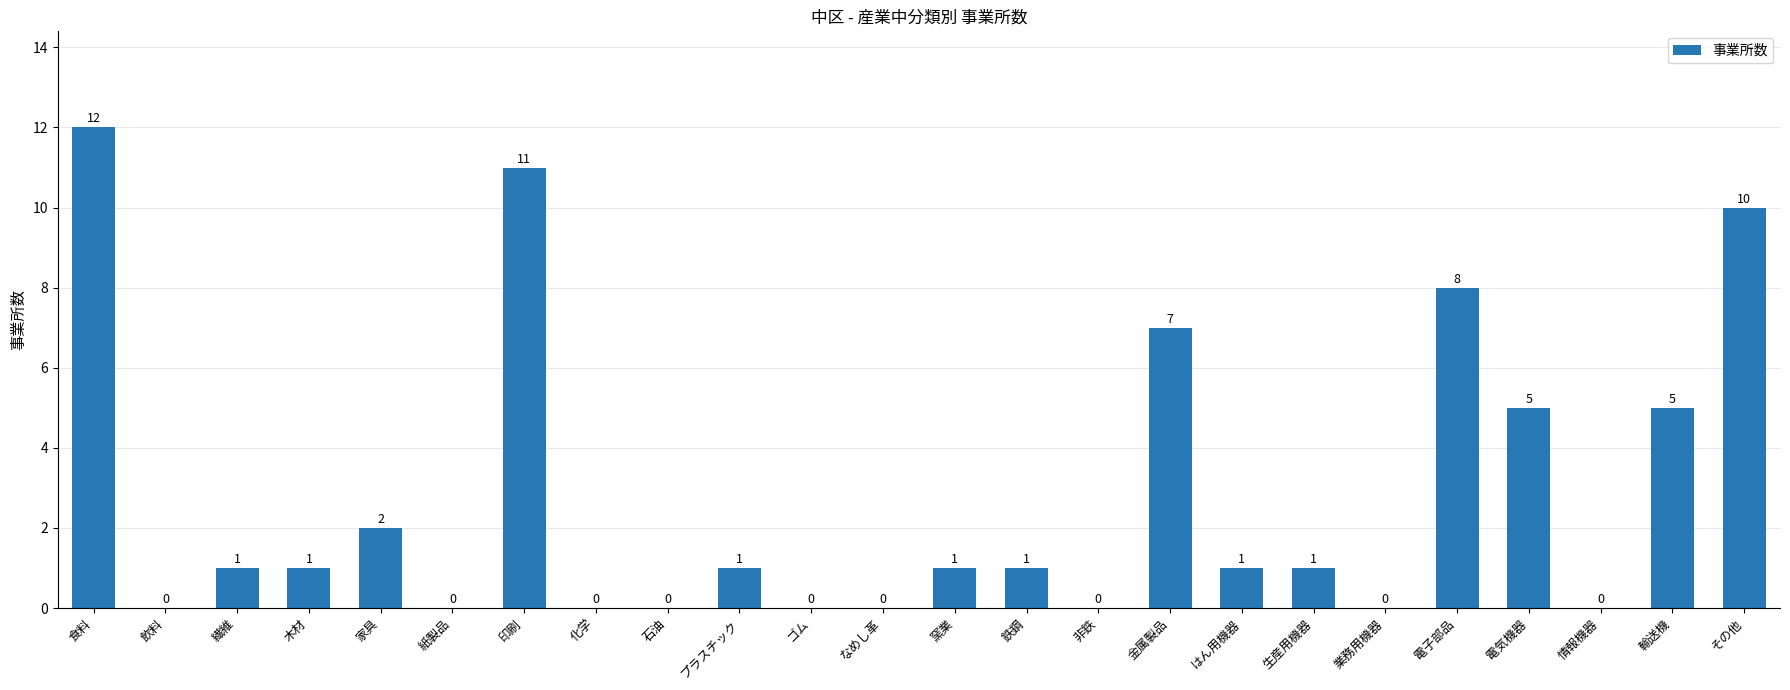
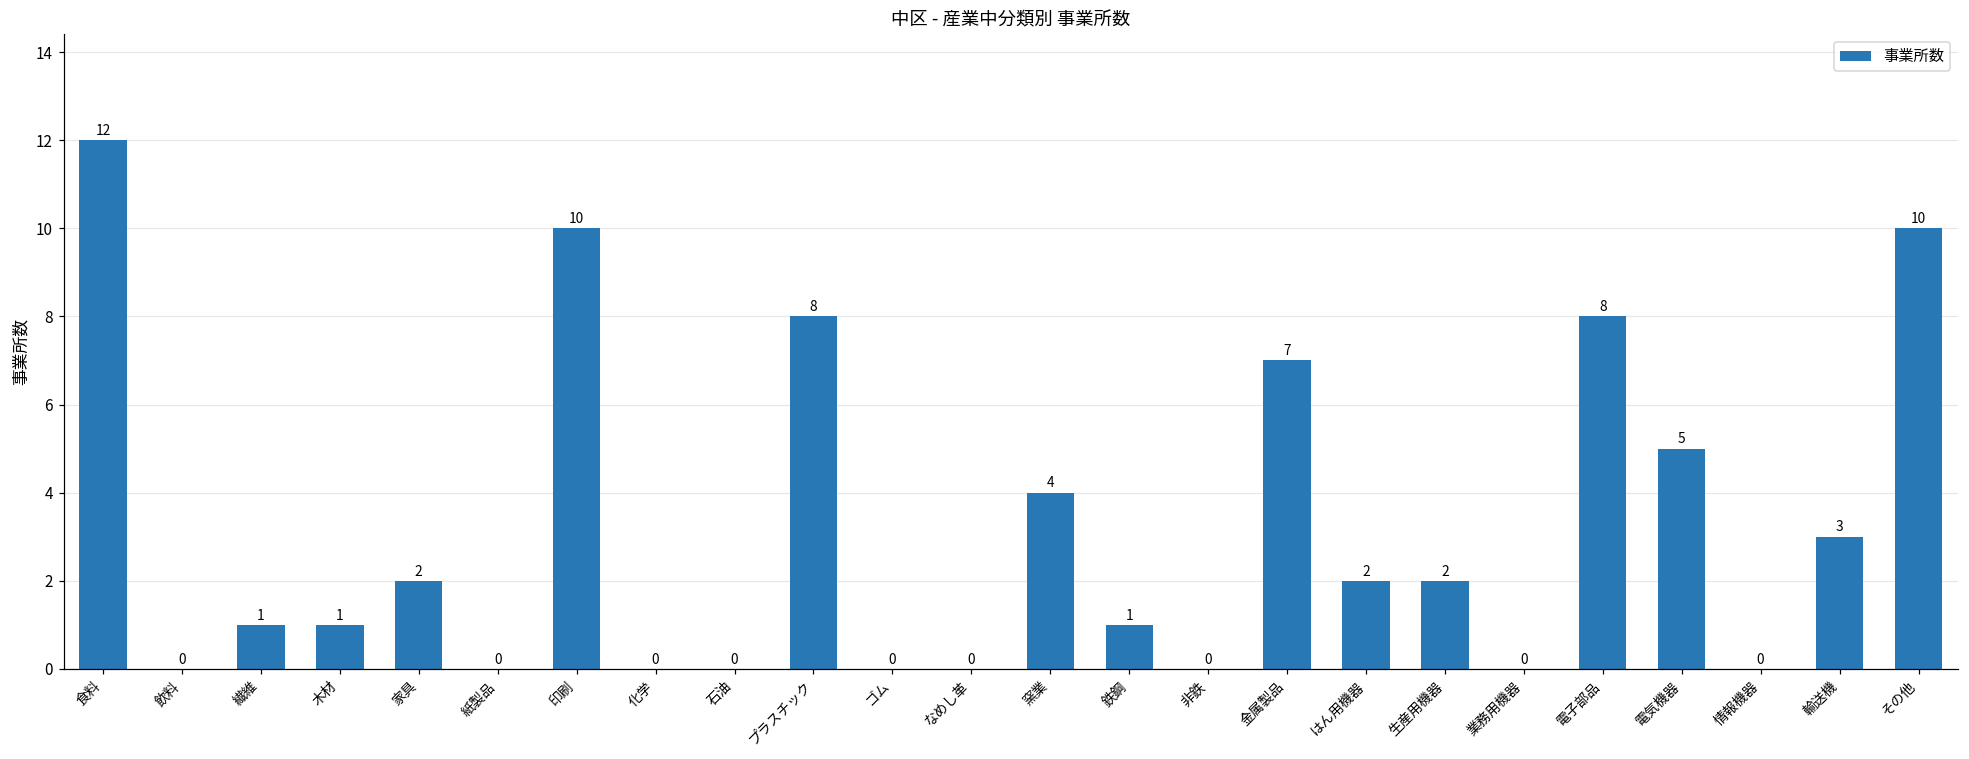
  {
    "食料": 12,
    "飲料": 0,
    "繊維": 1,
    "木材": 1,
    "家具": 2,
    "紙製品": 0,
-   "印刷": 11,
+   "印刷": 10,
    "化学": 0,
    "石油": 0,
-   "プラスチック": 1,
+   "プラスチック": 8,
    "ゴム": 0,
    "なめし革": 0,
-   "窯業": 1,
+   "窯業": 4,
    "鉄鋼": 1,
    "非鉄": 0,
    "金属製品": 7,
-   "はん用機器": 1,
-   "生産用機器": 1,
+   "はん用機器": 2,
+   "生産用機器": 2,
    "業務用機器": 0,
    "電子部品": 8,
    "電気機器": 5,
    "情報機器": 0,
-   "輸送機": 5,
+   "輸送機": 3,
    "その他": 10
  }
